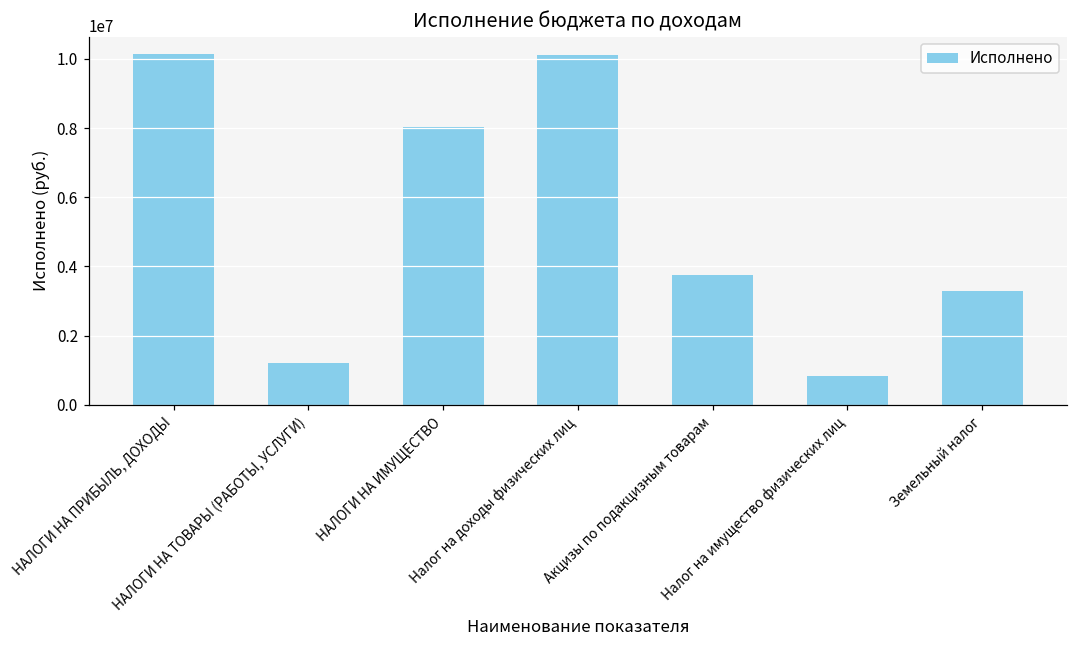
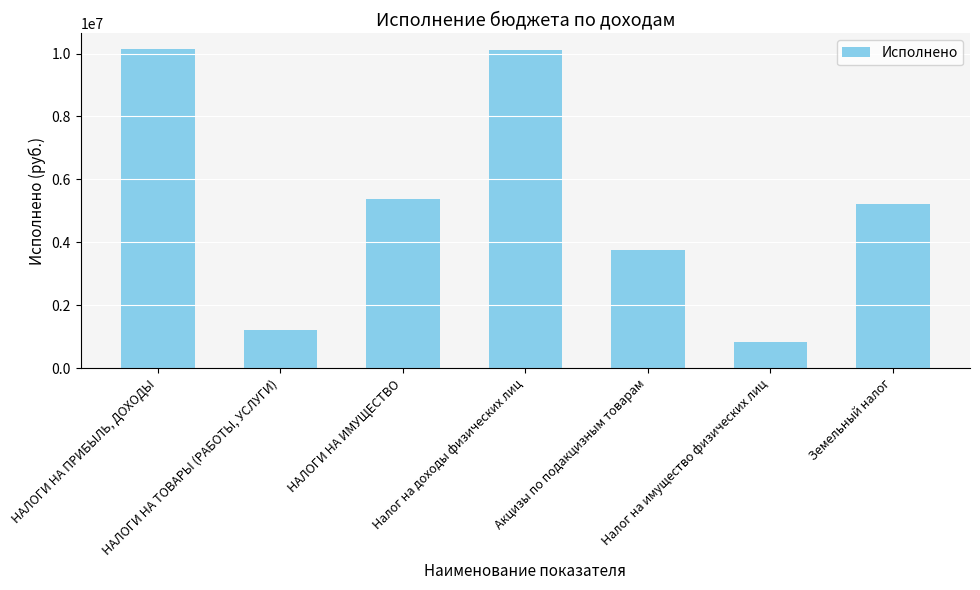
  {
    "НАЛОГИ НА ПРИБЫЛЬ, ДОХОДЫ": 10100000,
    "НАЛОГИ НА ТОВАРЫ (РАБОТЫ, УСЛУГИ)": 1200000,
-   "НАЛОГИ НА ИМУЩЕСТВО": 8000000,
+   "НАЛОГИ НА ИМУЩЕСТВО": 5400000,
    "Налог на доходы физических лиц": 10100000,
    "Акцизы по подакцизным товарам": 3700000,
    "Налог на имущество физических лиц": 800000,
-   "Земельный налог": 3300000
+   "Земельный налог": 5200000
  }
